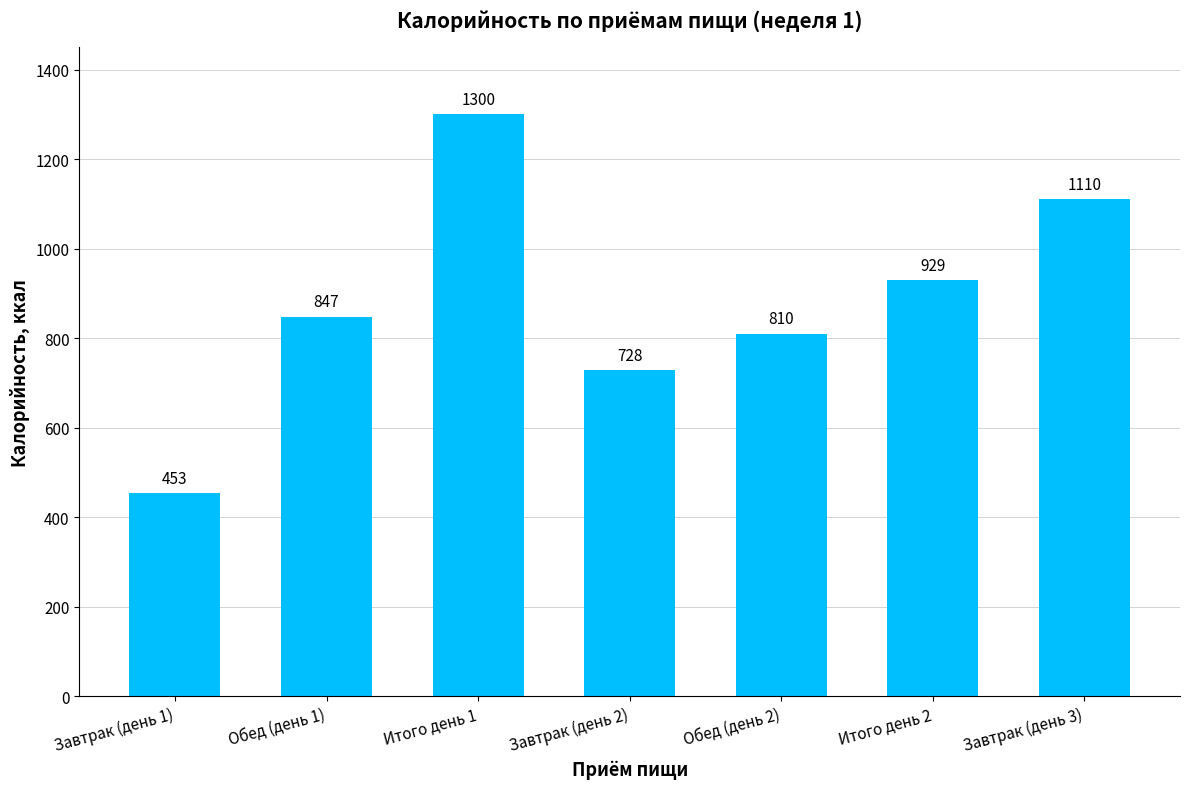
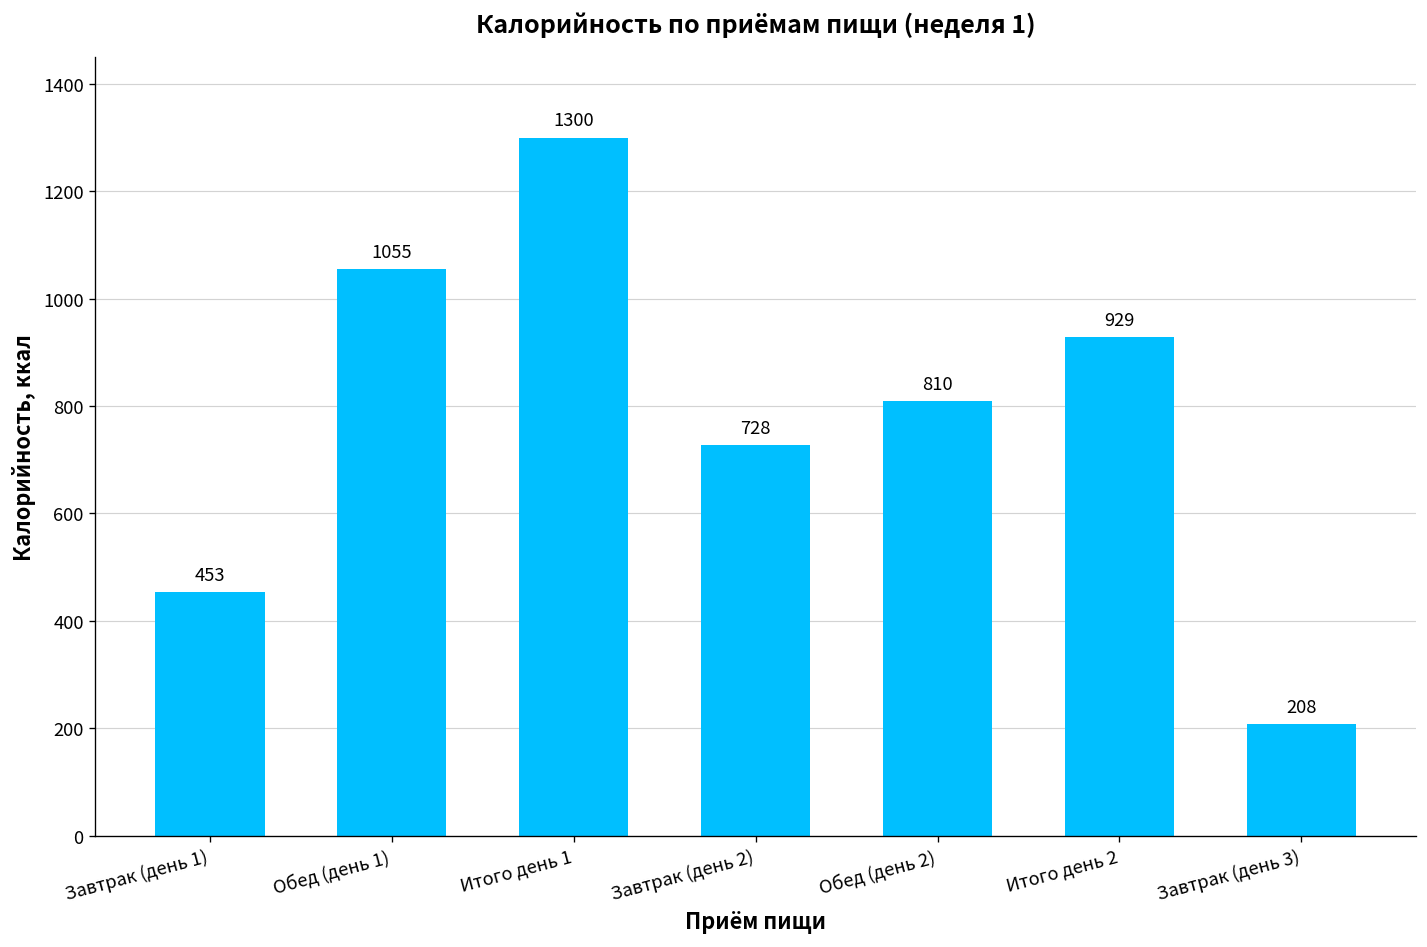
  {
    "Завтрак (день 1)": 453,
-   "Обед (день 1)": 847,
+   "Обед (день 1)": 1055,
    "Итого день 1": 1300,
    "Завтрак (день 2)": 728,
    "Обед (день 2)": 810,
    "Итого день 2": 929,
-   "Завтрак (день 3)": 1110
+   "Завтрак (день 3)": 208
  }
